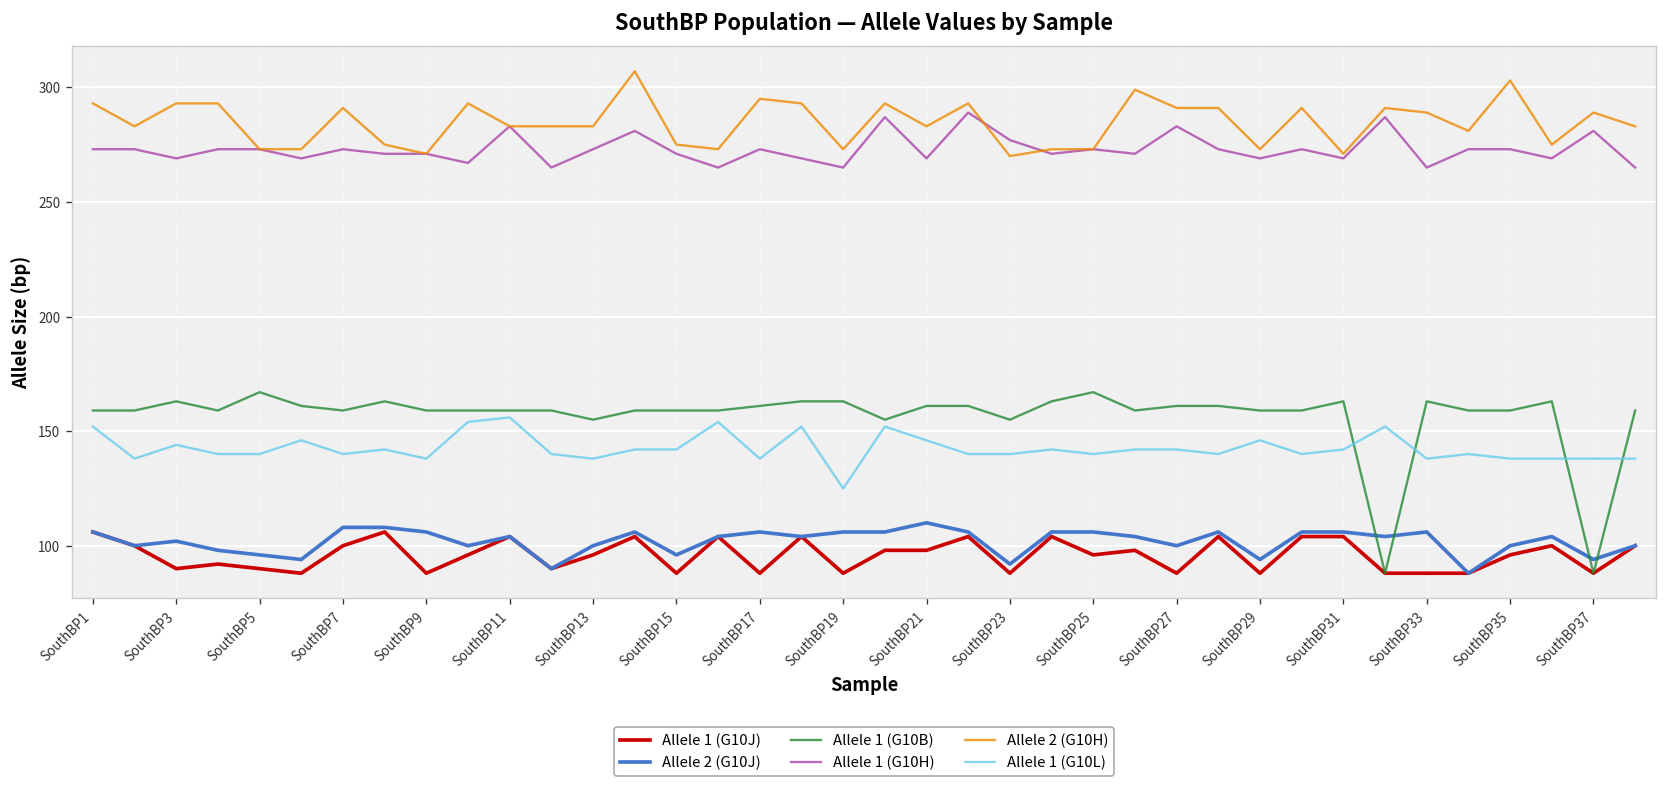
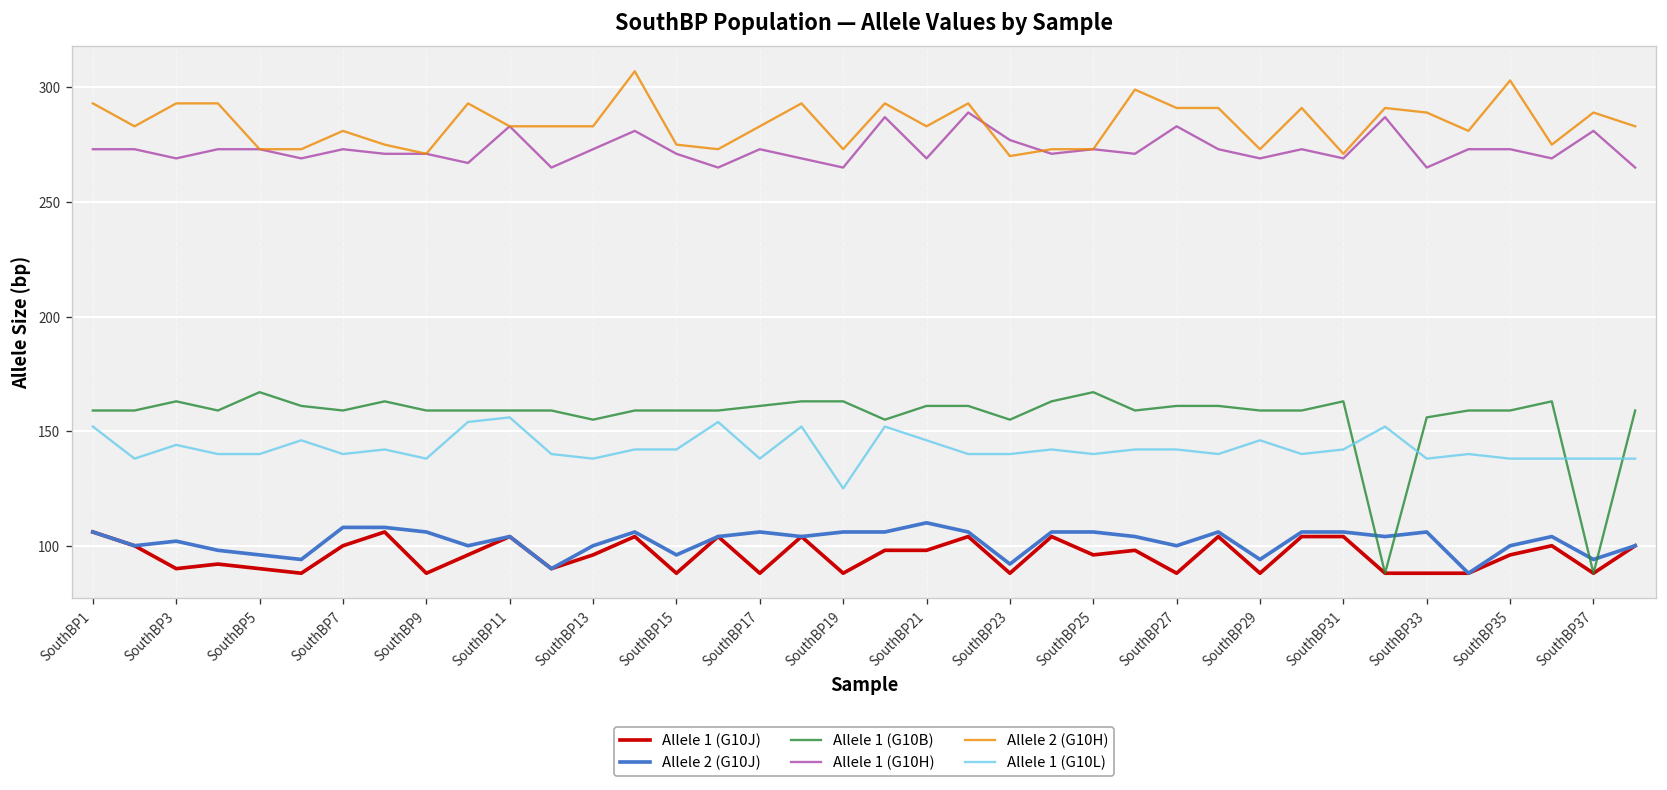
  {
    "Allele 1 (G10J)": {
      "SouthBP3": 90,
      "SouthBP5": 90,
      "SouthBP7": 100,
      "SouthBP9": 88,
      "SouthBP13": 96,
      "SouthBP15": 88,
      "SouthBP17": 88,
      "SouthBP19": 88,
      "SouthBP21": 98,
      "SouthBP23": 88,
      "SouthBP25": 96,
      "SouthBP27": 88,
      "SouthBP29": 88,
      "SouthBP31": 104,
      "SouthBP33": 88,
      "SouthBP35": 96
    },
    "Allele 2 (G10J)": {
      "SouthBP3": 102,
      "SouthBP5": 96,
      "SouthBP7": 108,
      "SouthBP9": 106,
      "SouthBP13": 100,
      "SouthBP15": 96,
      "SouthBP17": 106,
      "SouthBP19": 106,
      "SouthBP21": 110,
      "SouthBP23": 92,
      "SouthBP25": 106,
      "SouthBP27": 100,
      "SouthBP29": 94,
      "SouthBP31": 106,
      "SouthBP33": 106,
      "SouthBP35": 100,
      "SouthBP37": 94
    },
    "Allele 1 (G10B)": {
      "SouthBP1": 159,
      "SouthBP3": 163,
      "SouthBP5": 167,
      "SouthBP7": 159,
      "SouthBP9": 159,
      "SouthBP11": 159,
      "SouthBP13": 155,
      "SouthBP15": 159,
      "SouthBP17": 161,
      "SouthBP19": 163,
      "SouthBP21": 161,
      "SouthBP23": 155,
      "SouthBP25": 167,
      "SouthBP27": 161,
      "SouthBP29": 159,
      "SouthBP31": 163,
-     "SouthBP33": 163,
+     "SouthBP33": 156,
      "SouthBP35": 159
    },
    "Allele 1 (G10H)": {
      "SouthBP1": 273,
      "SouthBP3": 269,
      "SouthBP7": 273,
      "SouthBP13": 273,
      "SouthBP15": 271,
      "SouthBP17": 273,
      "SouthBP19": 265,
      "SouthBP21": 269,
      "SouthBP23": 277,
      "SouthBP27": 283,
      "SouthBP29": 269,
      "SouthBP31": 269,
      "SouthBP33": 265,
      "SouthBP35": 273,
      "SouthBP37": 281
    },
    "Allele 2 (G10H)": {
      "SouthBP1": 293,
      "SouthBP3": 293,
-     "SouthBP7": 291,
+     "SouthBP7": 281,
      "SouthBP13": 283,
      "SouthBP15": 275,
-     "SouthBP17": 295,
+     "SouthBP17": 283,
      "SouthBP19": 273,
      "SouthBP21": 283,
      "SouthBP23": 270,
      "SouthBP27": 291,
      "SouthBP29": 273,
      "SouthBP31": 271,
      "SouthBP33": 289,
      "SouthBP35": 303,
      "SouthBP37": 289
    },
    "Allele 1 (G10L)": {
      "SouthBP1": 152,
      "SouthBP3": 144,
      "SouthBP5": 140,
      "SouthBP7": 140,
      "SouthBP9": 138,
      "SouthBP11": 156,
      "SouthBP13": 138,
      "SouthBP15": 142,
      "SouthBP17": 138,
      "SouthBP19": 125,
      "SouthBP21": 146,
      "SouthBP23": 140,
      "SouthBP25": 140,
      "SouthBP27": 142,
      "SouthBP29": 146,
      "SouthBP31": 142,
      "SouthBP33": 138,
      "SouthBP35": 138,
      "SouthBP37": 138
    }
  }
